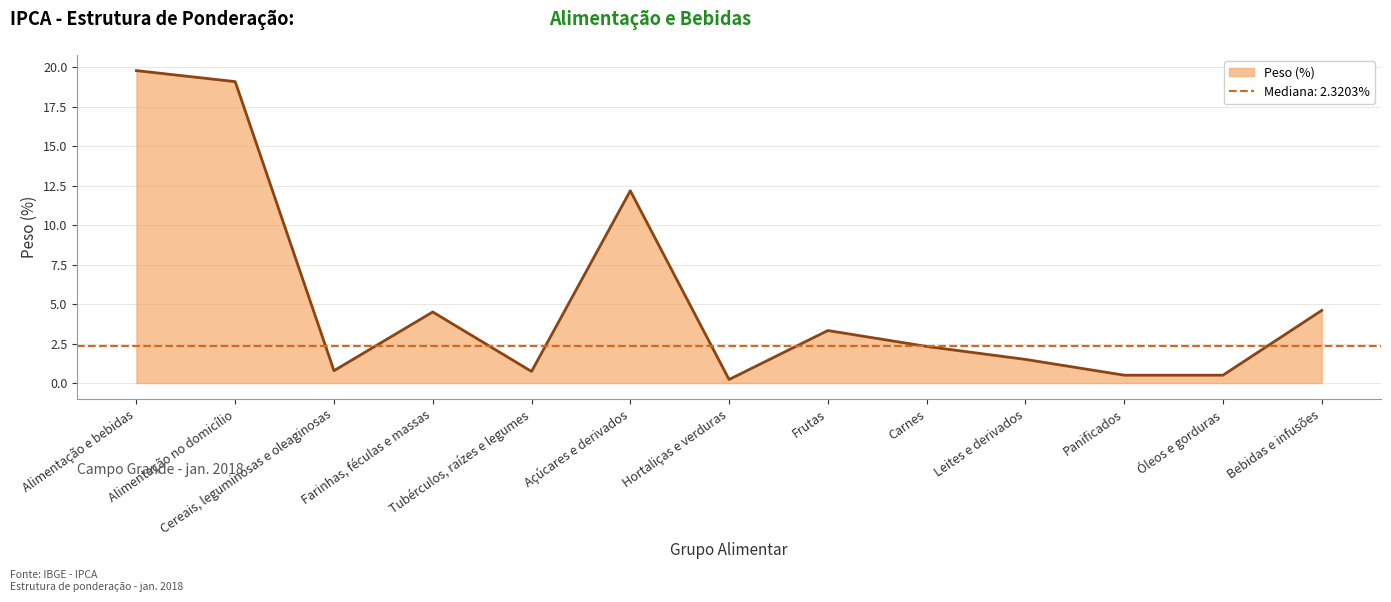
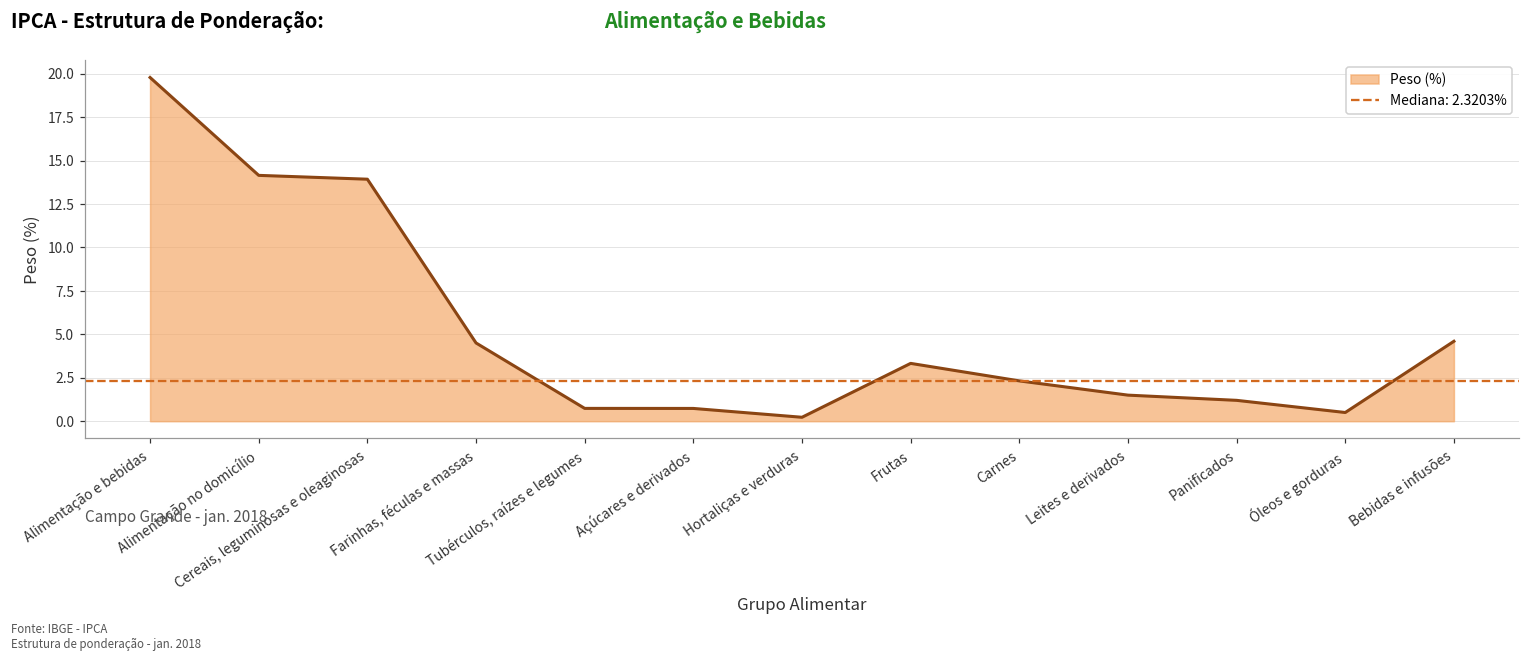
  {
    "Alimentação e bebidas": 19.8,
-   "Alimentação no domicílio": 19.1,
-   "Cereais, leguminosas e oleaginosas": 0.8,
+   "Alimentação no domicílio": 14.2,
+   "Cereais, leguminosas e oleaginosas": 13.9,
    "Farinhas, féculas e massas": 4.5,
    "Tubérculos, raízes e legumes": 0.7,
-   "Açúcares e derivados": 12.2,
+   "Açúcares e derivados": 0.7,
    "Hortaliças e verduras": 0.2,
    "Frutas": 3.3,
    "Carnes": 2.3,
    "Leites e derivados": 1.5,
-   "Panificados": 0.5,
+   "Panificados": 1.2,
    "Óleos e gorduras": 0.5,
    "Bebidas e infusões": 4.6
  }
